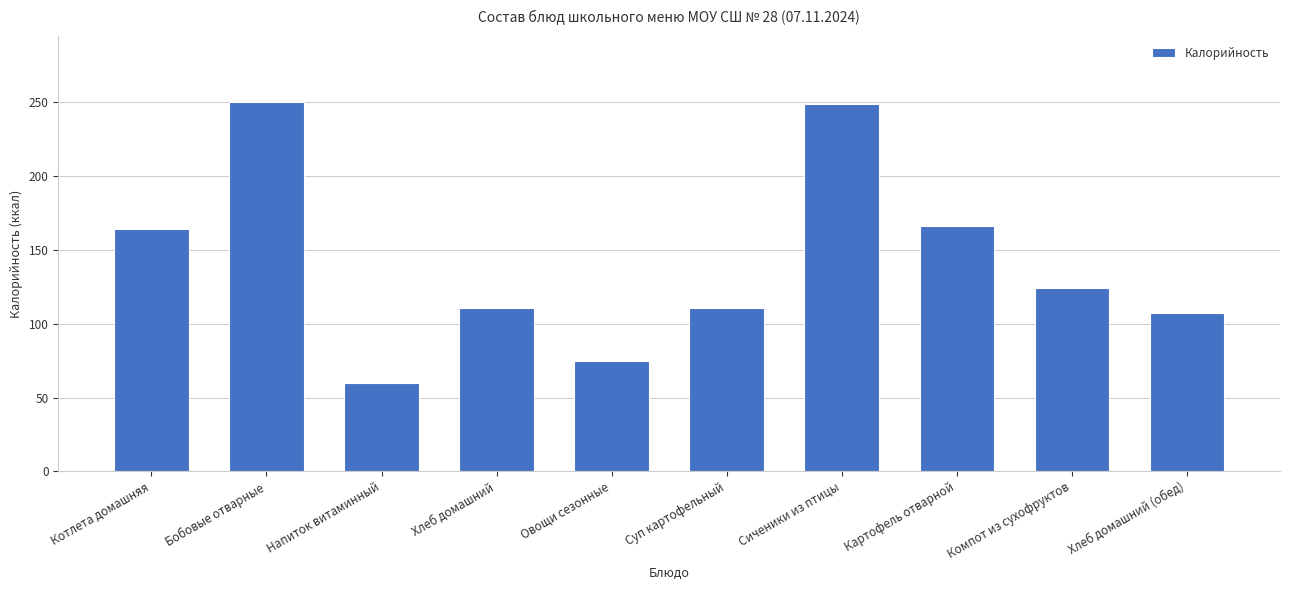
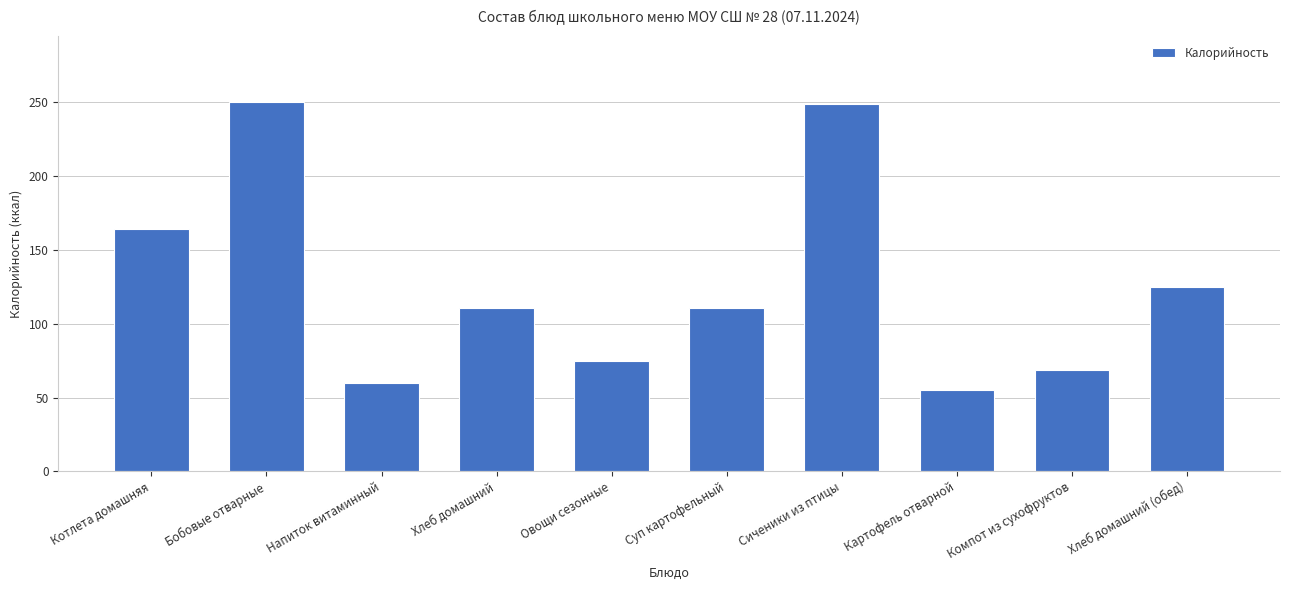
  {
    "Котлета домашняя": 164,
    "Бобовые отварные": 250,
    "Напиток витаминный": 60,
    "Хлеб домашний": 111,
    "Овощи сезонные": 75,
    "Суп картофельный": 111,
    "Сиченики из птицы": 249,
-   "Картофель отварной": 166,
-   "Компот из сухофруктов": 124,
-   "Хлеб домашний (обед)": 107
+   "Картофель отварной": 55,
+   "Компот из сухофруктов": 69,
+   "Хлеб домашний (обед)": 125
  }
